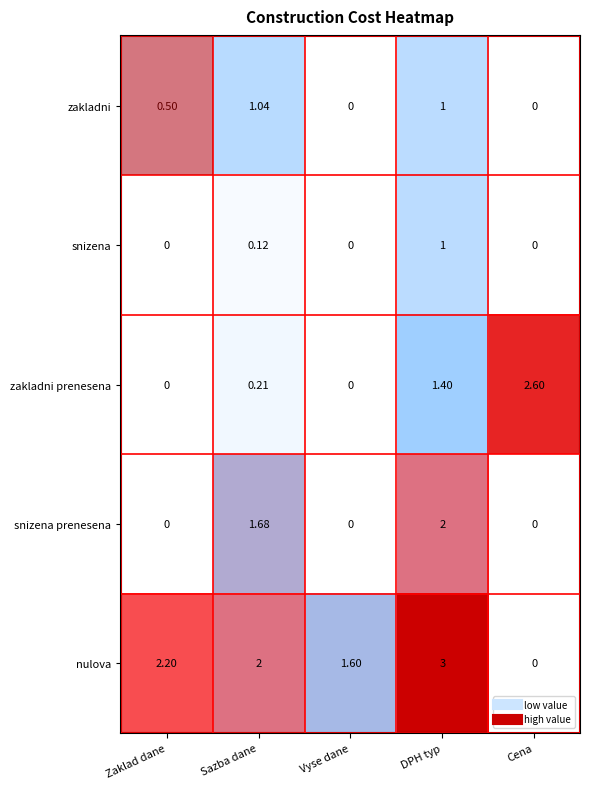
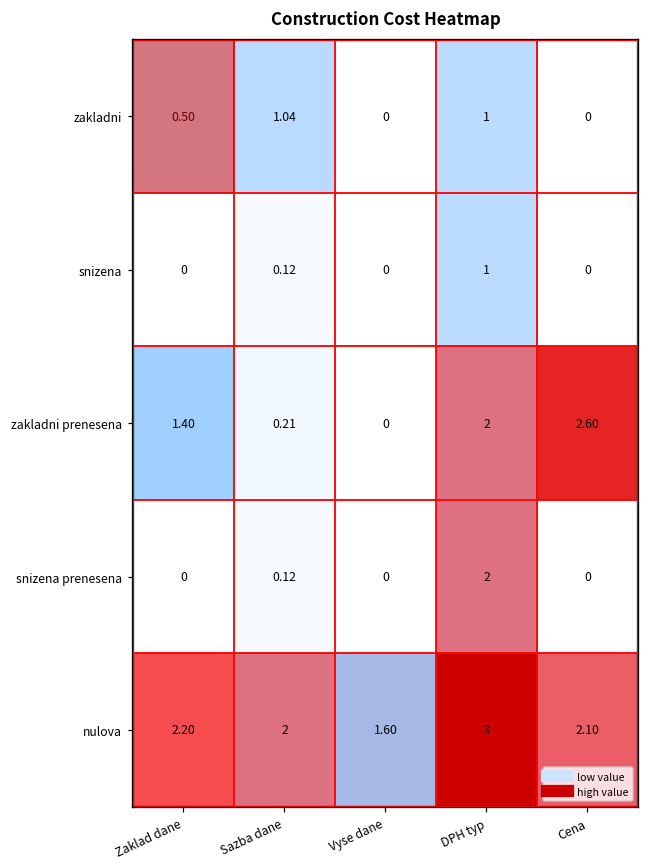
  {
    "zakladni": {
      "Sazba dane": 1.04,
      "Vyse dane": 0,
      "DPH typ": 1,
      "Cena": 0
    },
    "snizena": {
      "Zaklad dane": 0,
      "Sazba dane": 0.12,
      "Vyse dane": 0,
      "DPH typ": 1,
      "Cena": 0
    },
    "zakladni prenesena": {
-     "Zaklad dane": 0,
+     "Zaklad dane": 1.40,
      "Sazba dane": 0.21,
      "Vyse dane": 0,
-     "DPH typ": 1.40,
+     "DPH typ": 2,
      "Cena": 2.60
    },
    "snizena prenesena": {
      "Zaklad dane": 0,
-     "Sazba dane": 1.68,
+     "Sazba dane": 0.12,
      "Vyse dane": 0,
      "DPH typ": 2,
      "Cena": 0
    },
    "nulova": {
      "Zaklad dane": 2.20,
      "Sazba dane": 2,
      "Vyse dane": 1.60,
      "DPH typ": 3,
-     "Cena": 0
+     "Cena": 2.10
    }
  }
